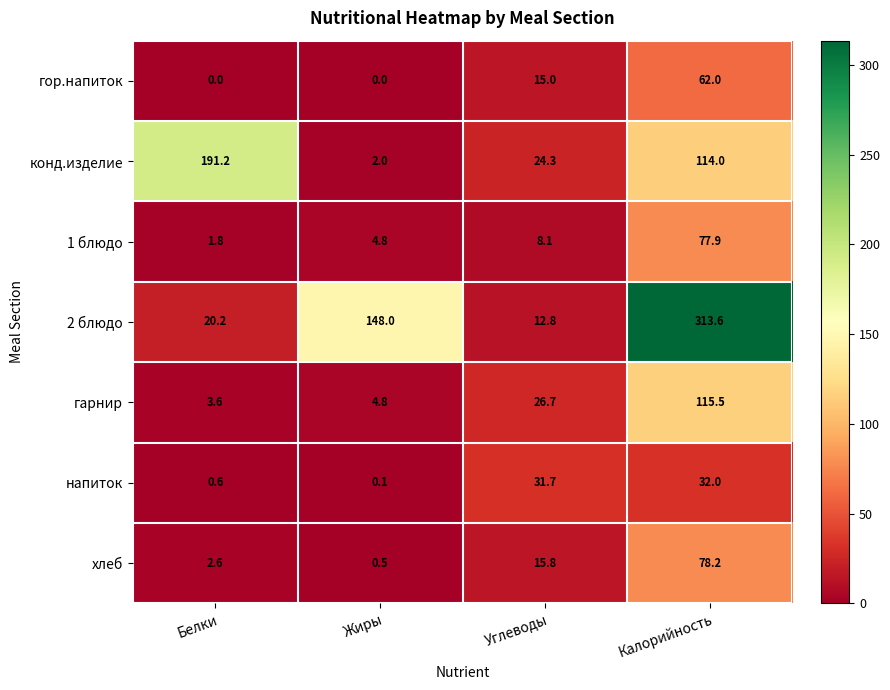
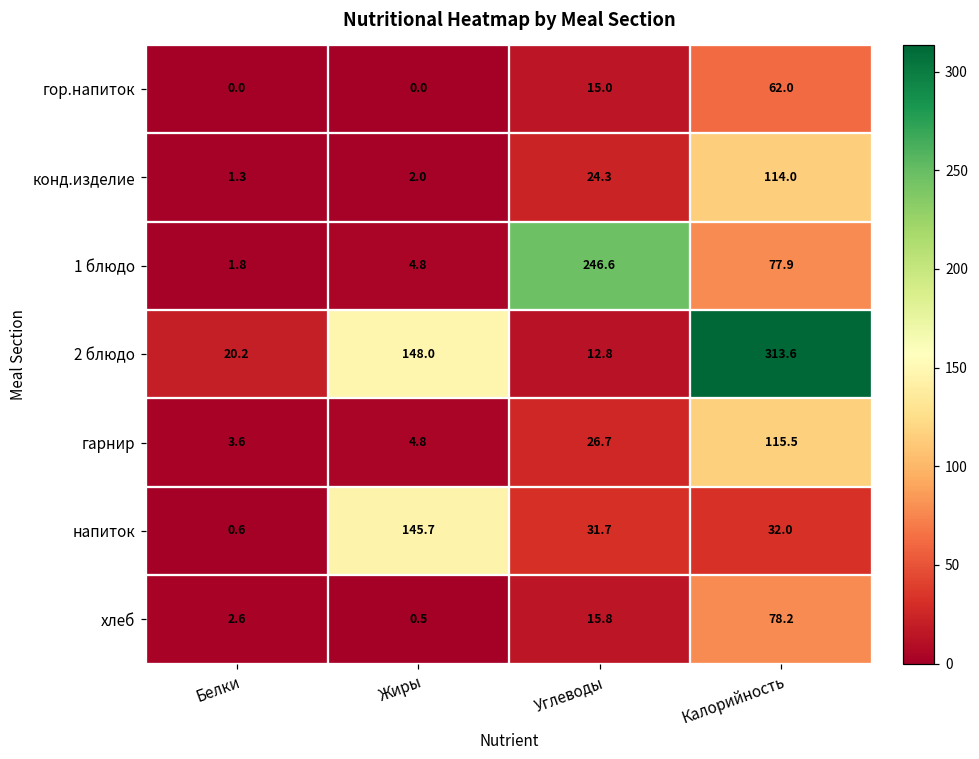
  {
    "гор.напиток": {
      "Белки": 0.0,
      "Жиры": 0.0,
      "Углеводы": 15.0,
      "Калорийность": 62.0
    },
    "конд.изделие": {
-     "Белки": 191.2,
+     "Белки": 1.3,
      "Жиры": 2.0,
      "Углеводы": 24.3,
      "Калорийность": 114.0
    },
    "1 блюдо": {
      "Белки": 1.8,
      "Жиры": 4.8,
-     "Углеводы": 8.1,
+     "Углеводы": 246.6,
      "Калорийность": 77.9
    },
    "2 блюдо": {
      "Белки": 20.2,
      "Жиры": 148.0,
      "Углеводы": 12.8,
      "Калорийность": 313.6
    },
    "гарнир": {
      "Белки": 3.6,
      "Жиры": 4.8,
      "Углеводы": 26.7,
      "Калорийность": 115.5
    },
    "напиток": {
      "Белки": 0.6,
-     "Жиры": 0.1,
+     "Жиры": 145.7,
      "Углеводы": 31.7,
      "Калорийность": 32.0
    },
    "хлеб": {
      "Белки": 2.6,
      "Жиры": 0.5,
      "Углеводы": 15.8,
      "Калорийность": 78.2
    }
  }
